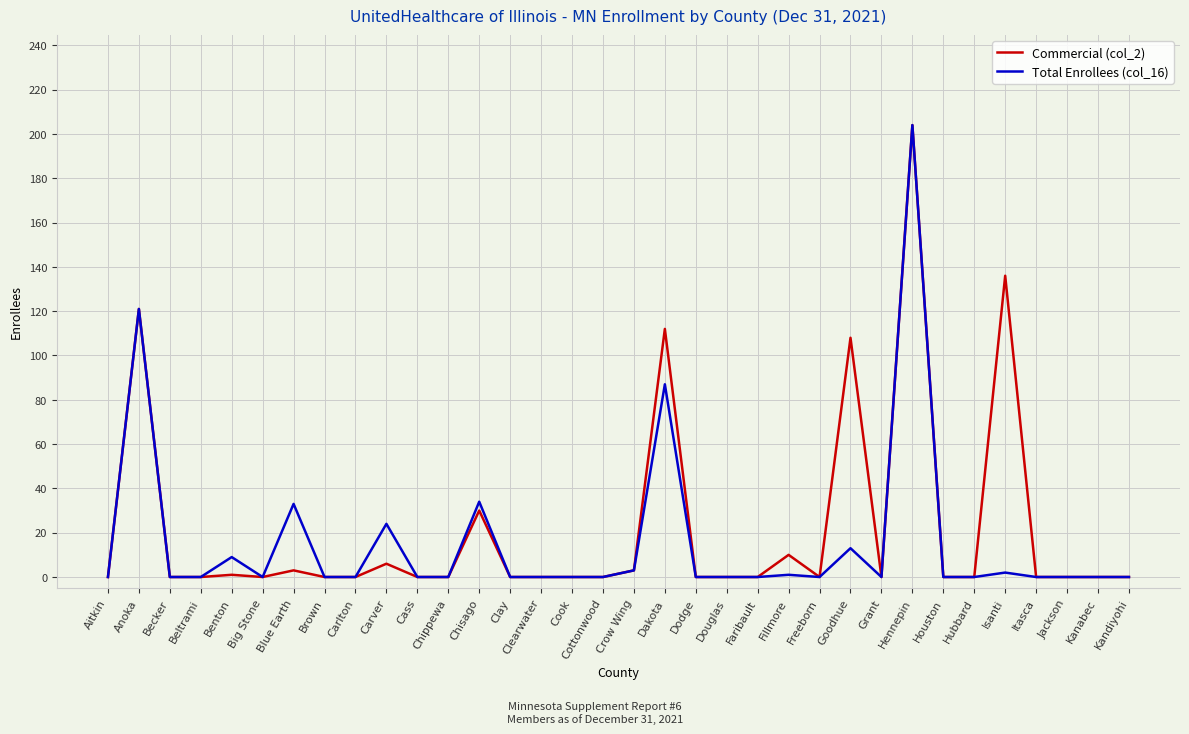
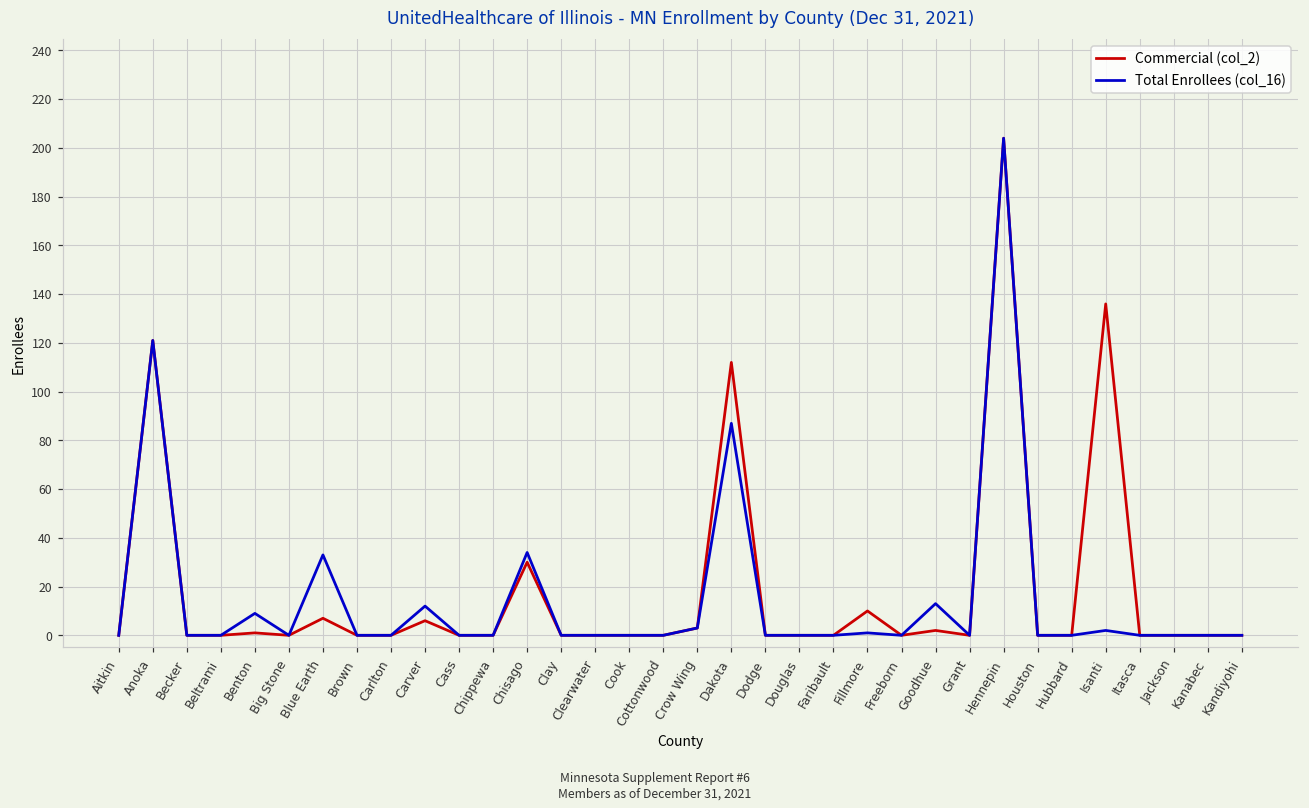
  {
    "Commercial (col_2)": {
      "Benton": 1,
-     "Blue Earth": 3,
+     "Blue Earth": 7,
      "Carver": 6,
      "Chisago": 30,
      "Dakota": 112,
      "Fillmore": 10,
-     "Goodhue": 108,
+     "Goodhue": 2,
      "Isanti": 136
    },
    "Total Enrollees (col_16)": {
      "Benton": 9,
      "Blue Earth": 33,
-     "Carver": 24,
+     "Carver": 12,
      "Chisago": 34,
      "Dakota": 87,
      "Fillmore": 1,
      "Goodhue": 13,
      "Isanti": 2
    }
  }
